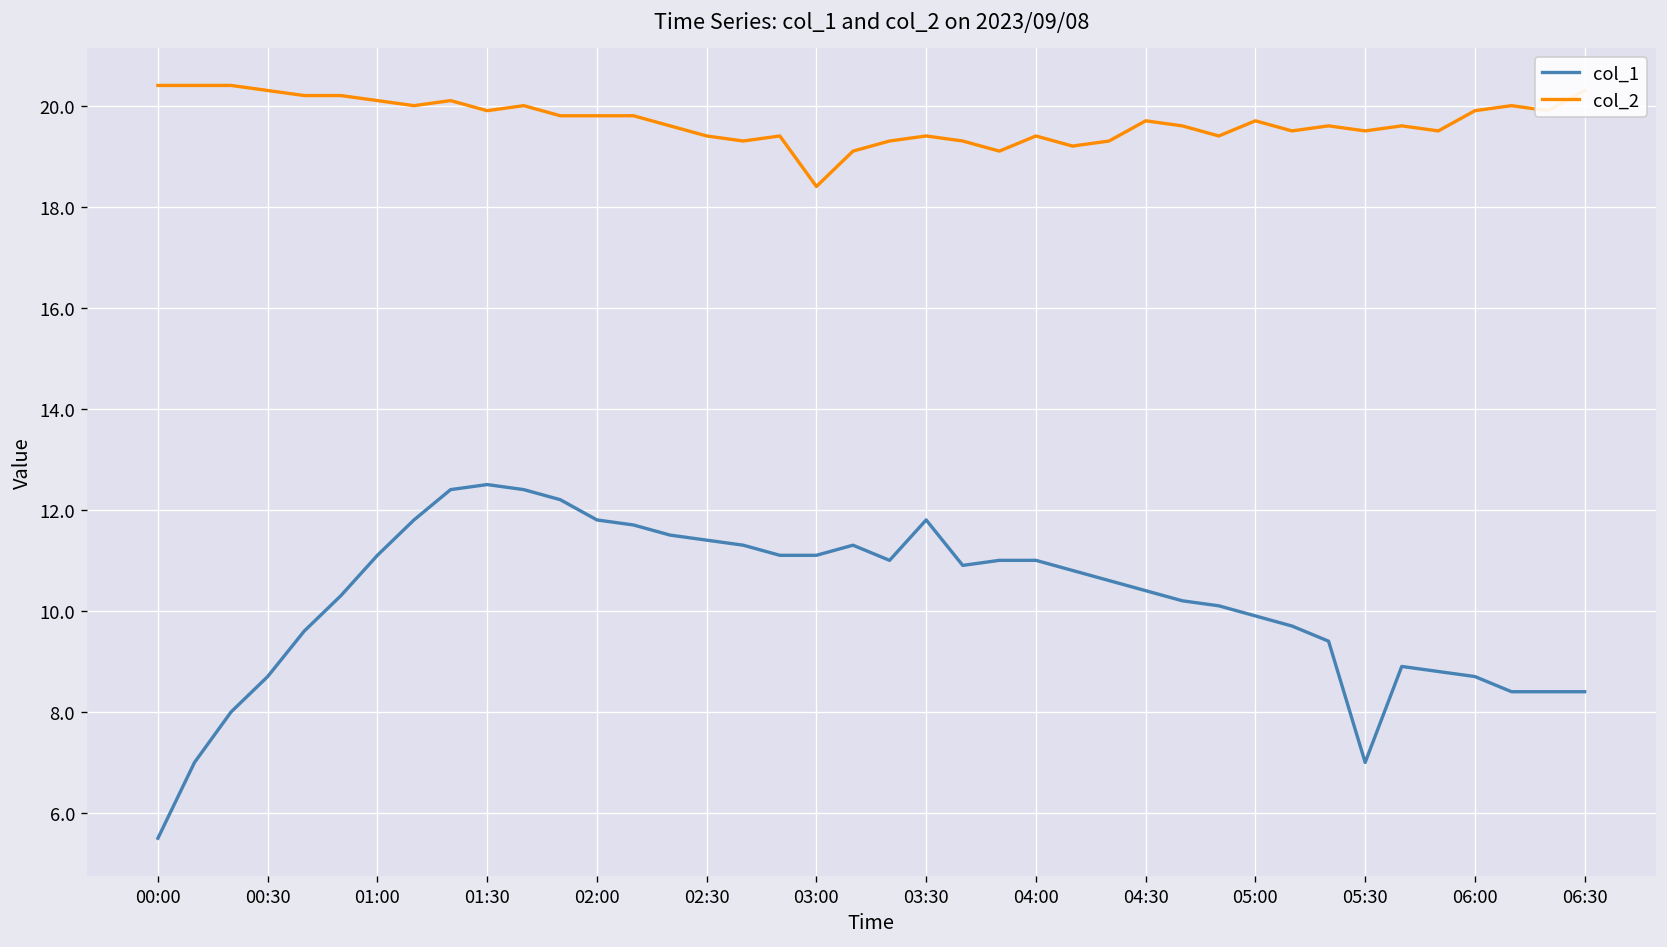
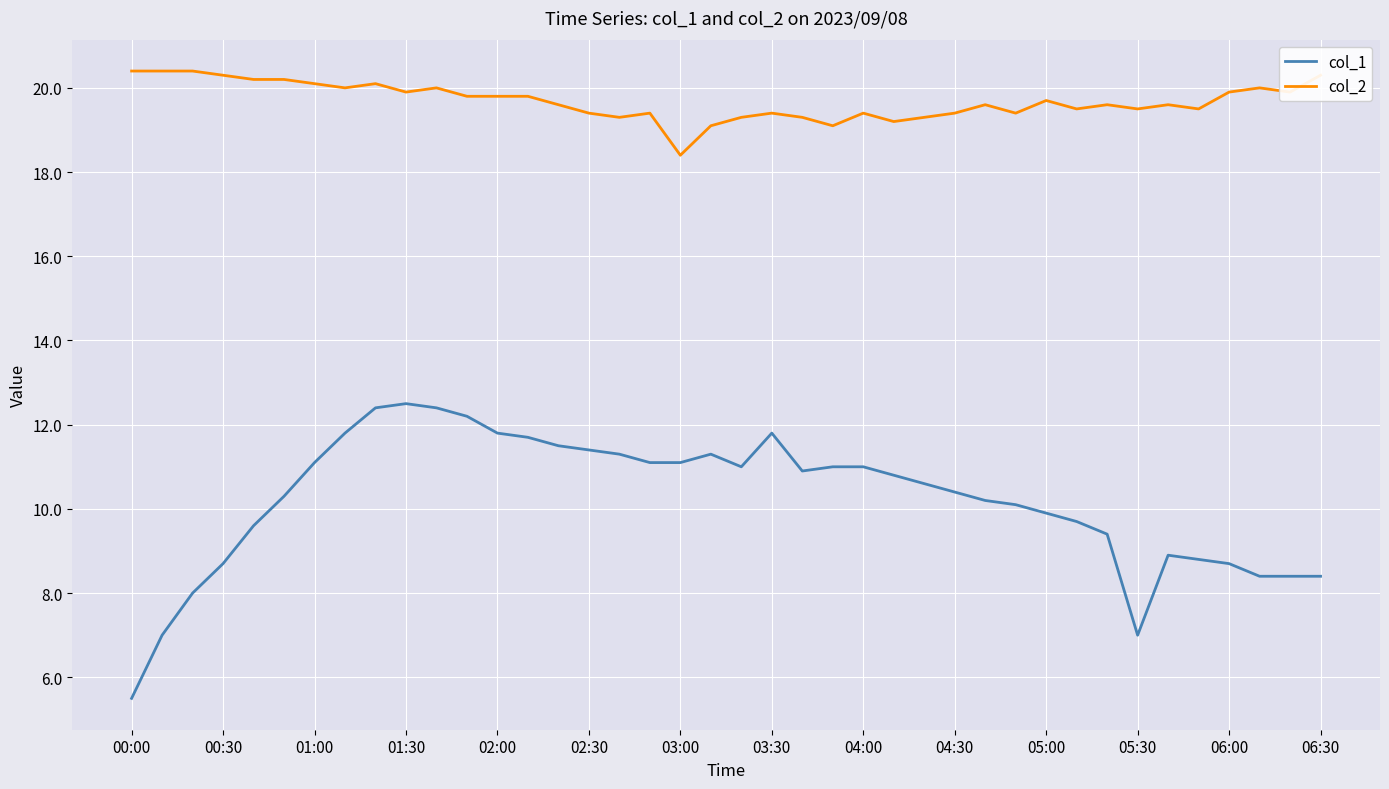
  {
    "col_1": {
      "00:00": 5.5,
      "00:30": 8.7,
      "01:00": 11.1,
      "01:30": 12.5,
      "02:00": 11.8,
      "02:30": 11.4,
      "03:00": 11.1,
      "03:30": 11.8,
      "04:00": 11.0,
      "04:30": 10.4,
      "05:00": 9.9,
      "05:30": 7.0,
      "06:00": 8.7,
      "06:30": 8.4
    },
    "col_2": {
      "00:00": 20.4,
      "00:30": 20.3,
      "01:00": 20.1,
      "01:30": 19.9,
      "02:00": 19.8,
      "02:30": 19.4,
      "03:00": 18.4,
      "03:30": 19.4,
      "04:00": 19.4,
-     "04:30": 19.7,
+     "04:30": 19.4,
      "05:00": 19.7,
      "05:30": 19.5,
      "06:00": 19.9
    }
  }
